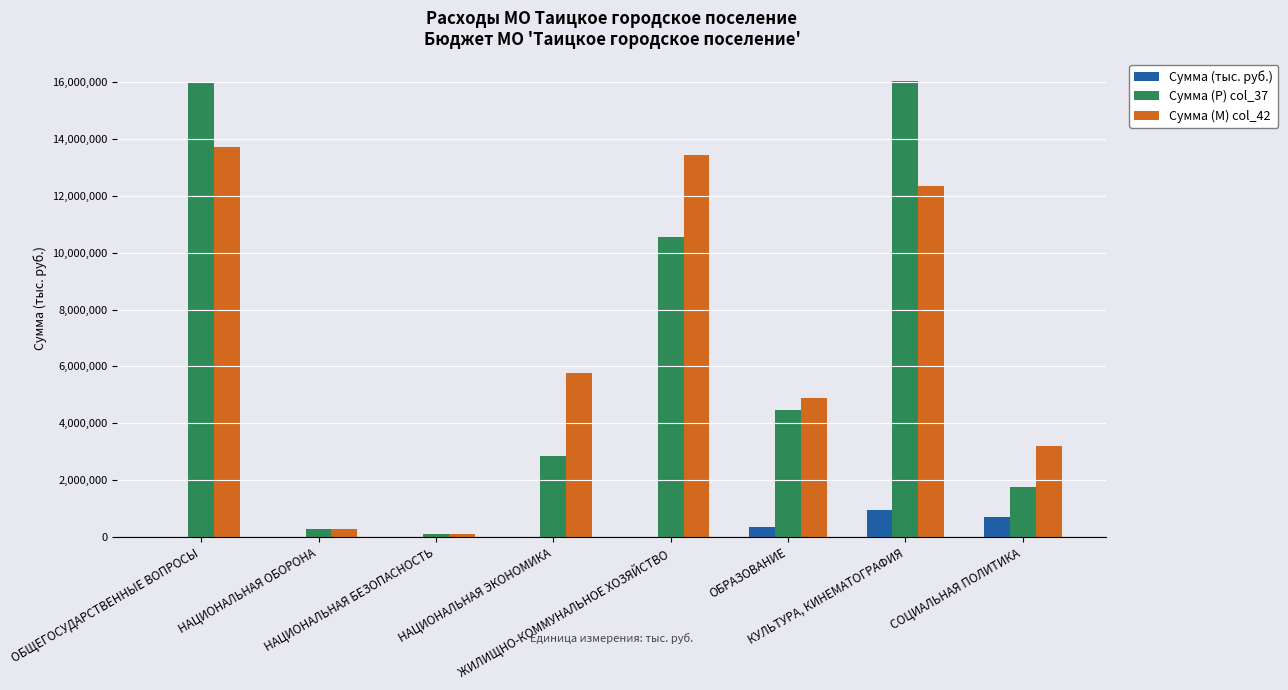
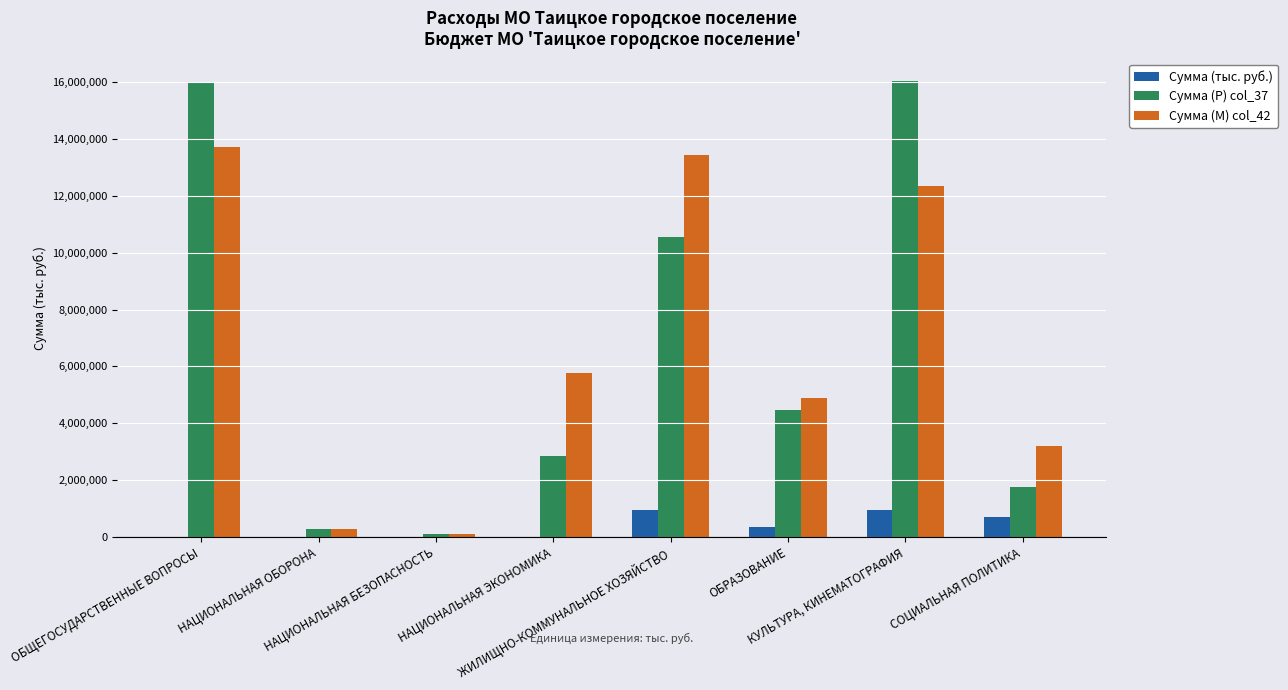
  {
    "Сумма (тыс. руб.)": {
-     "ЖИЛИЩНО-КОММУНАЛЬНОЕ ХОЗЯЙСТВО": "0",
+     "ЖИЛИЩНО-КОММУНАЛЬНОЕ ХОЗЯЙСТВО": "900,000",
      "ОБРАЗОВАНИЕ": "400,000",
      "КУЛЬТУРА, КИНЕМАТОГРАФИЯ": "900,000",
      "СОЦИАЛЬНАЯ ПОЛИТИКА": "700,000"
    },
    "Сумма (Р) col_37": {
      "ОБЩЕГОСУДАРСТВЕННЫЕ ВОПРОСЫ": "15,900,000",
      "НАЦИОНАЛЬНАЯ ОБОРОНА": "300,000",
      "НАЦИОНАЛЬНАЯ БЕЗОПАСНОСТЬ": "100,000",
      "НАЦИОНАЛЬНАЯ ЭКОНОМИКА": "2,900,000",
      "ЖИЛИЩНО-КОММУНАЛЬНОЕ ХОЗЯЙСТВО": "10,600,000",
      "ОБРАЗОВАНИЕ": "4,500,000",
      "КУЛЬТУРА, КИНЕМАТОГРАФИЯ": "16,000,000",
      "СОЦИАЛЬНАЯ ПОЛИТИКА": "1,800,000"
    },
    "Сумма (М) col_42": {
      "ОБЩЕГОСУДАРСТВЕННЫЕ ВОПРОСЫ": "13,700,000",
      "НАЦИОНАЛЬНАЯ ОБОРОНА": "300,000",
      "НАЦИОНАЛЬНАЯ БЕЗОПАСНОСТЬ": "100,000",
      "НАЦИОНАЛЬНАЯ ЭКОНОМИКА": "5,800,000",
      "ЖИЛИЩНО-КОММУНАЛЬНОЕ ХОЗЯЙСТВО": "13,400,000",
      "ОБРАЗОВАНИЕ": "4,900,000",
      "КУЛЬТУРА, КИНЕМАТОГРАФИЯ": "12,400,000",
      "СОЦИАЛЬНАЯ ПОЛИТИКА": "3,200,000"
    }
  }
